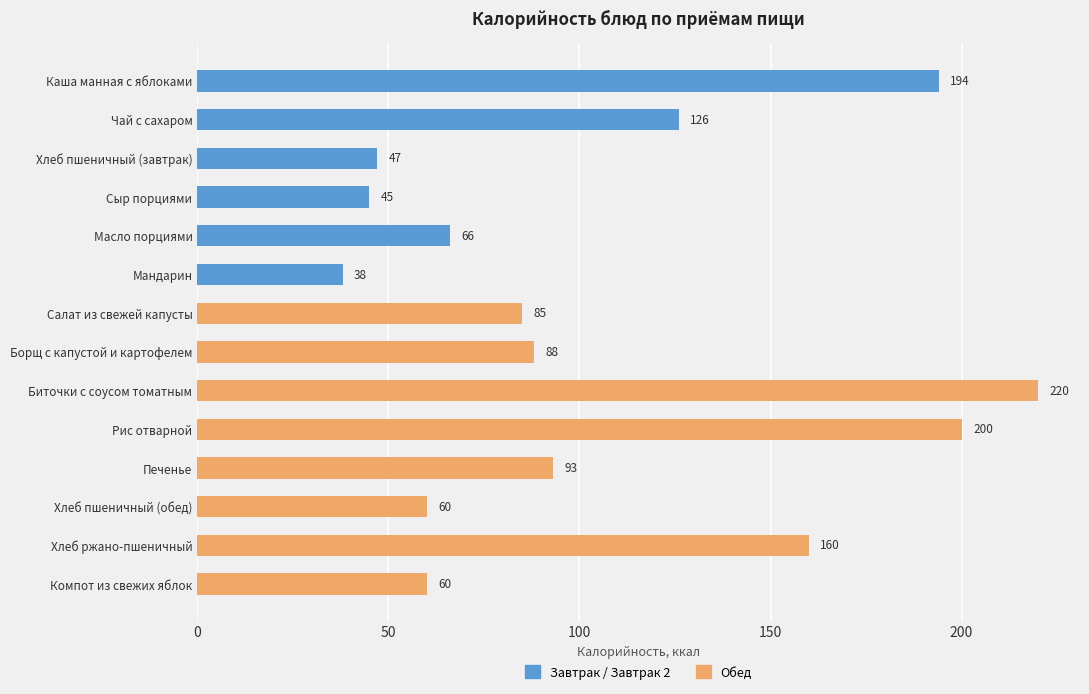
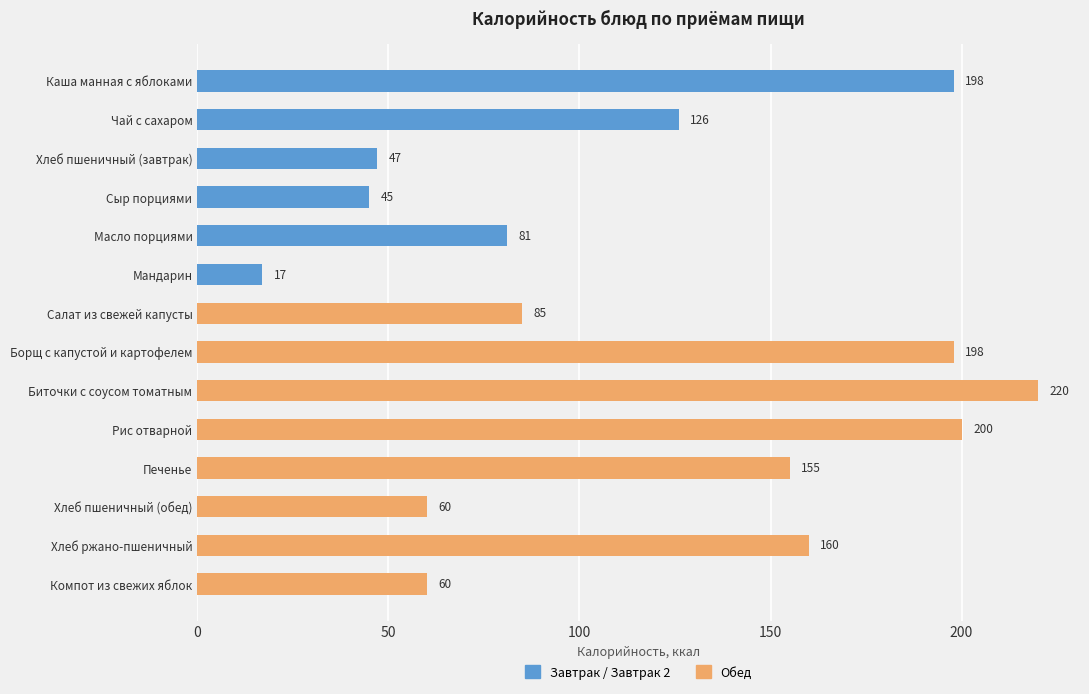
  {
-   "Каша манная с яблоками": 194,
+   "Каша манная с яблоками": 198,
    "Чай с сахаром": 126,
    "Хлеб пшеничный (завтрак)": 47,
    "Сыр порциями": 45,
-   "Масло порциями": 66,
-   "Мандарин": 38,
+   "Масло порциями": 81,
+   "Мандарин": 17,
    "Салат из свежей капусты": 85,
-   "Борщ с капустой и картофелем": 88,
+   "Борщ с капустой и картофелем": 198,
    "Биточки с соусом томатным": 220,
    "Рис отварной": 200,
-   "Печенье": 93,
+   "Печенье": 155,
    "Хлеб пшеничный (обед)": 60,
    "Хлеб ржано-пшеничный": 160,
    "Компот из свежих яблок": 60
  }
